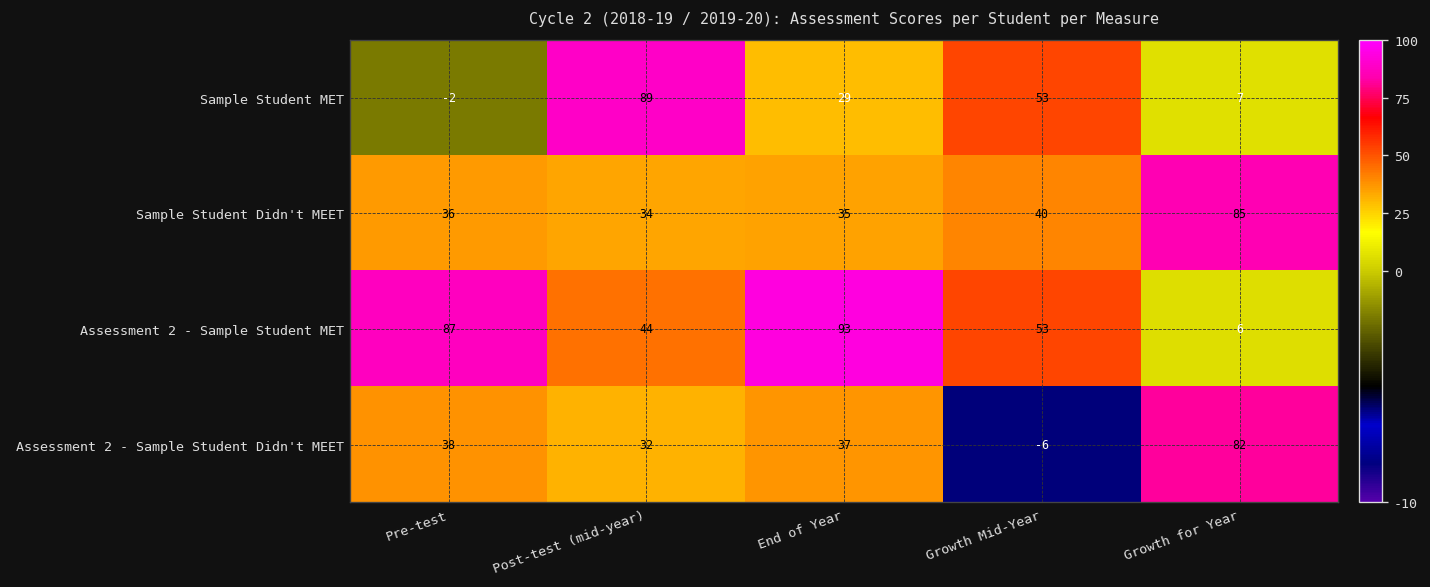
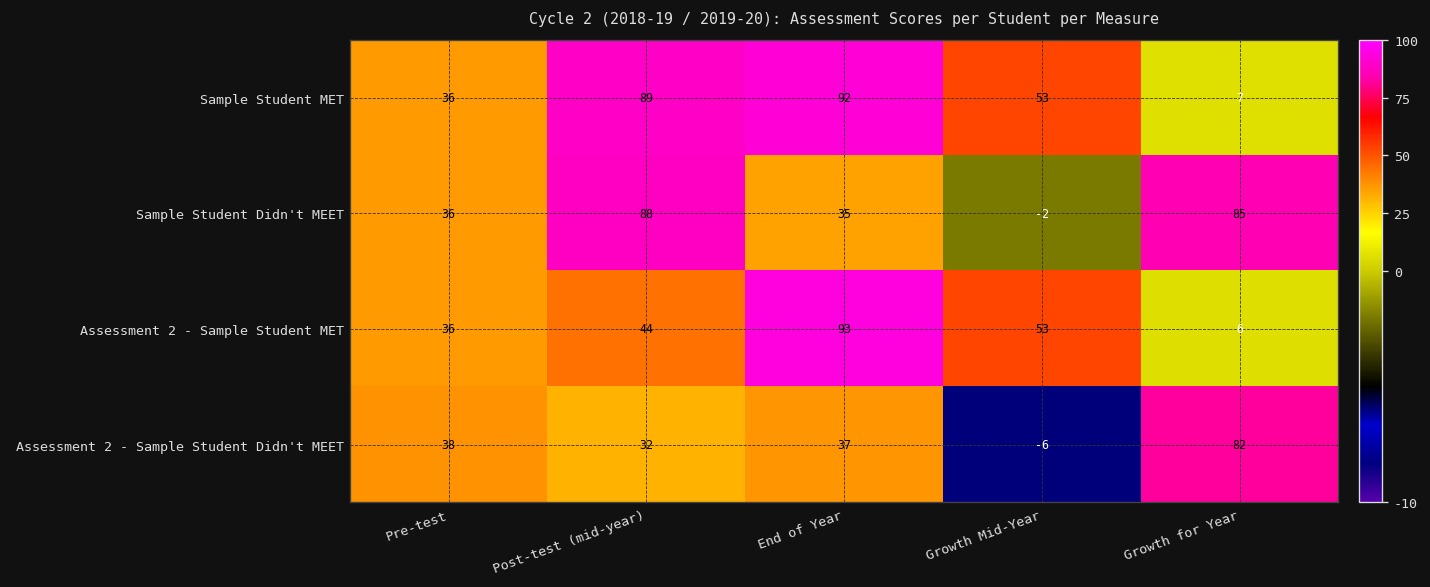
  {
    "Sample Student MET": {
-     "Pre-test": -2,
+     "Pre-test": 36,
      "Post-test (mid-year)": 89,
-     "End of Year": 29,
+     "End of Year": 92,
      "Growth Mid-Year": 53,
      "Growth for Year": 7
    },
    "Sample Student Didn't MEET": {
      "Pre-test": 36,
-     "Post-test (mid-year)": 34,
+     "Post-test (mid-year)": 88,
      "End of Year": 35,
-     "Growth Mid-Year": 40,
+     "Growth Mid-Year": -2,
      "Growth for Year": 85
    },
    "Assessment 2 - Sample Student MET": {
-     "Pre-test": 87,
+     "Pre-test": 36,
      "Post-test (mid-year)": 44,
      "End of Year": 93,
      "Growth Mid-Year": 53,
      "Growth for Year": 6
    },
    "Assessment 2 - Sample Student Didn't MEET": {
      "Pre-test": 38,
      "Post-test (mid-year)": 32,
      "End of Year": 37,
      "Growth Mid-Year": -6,
      "Growth for Year": 82
    }
  }
